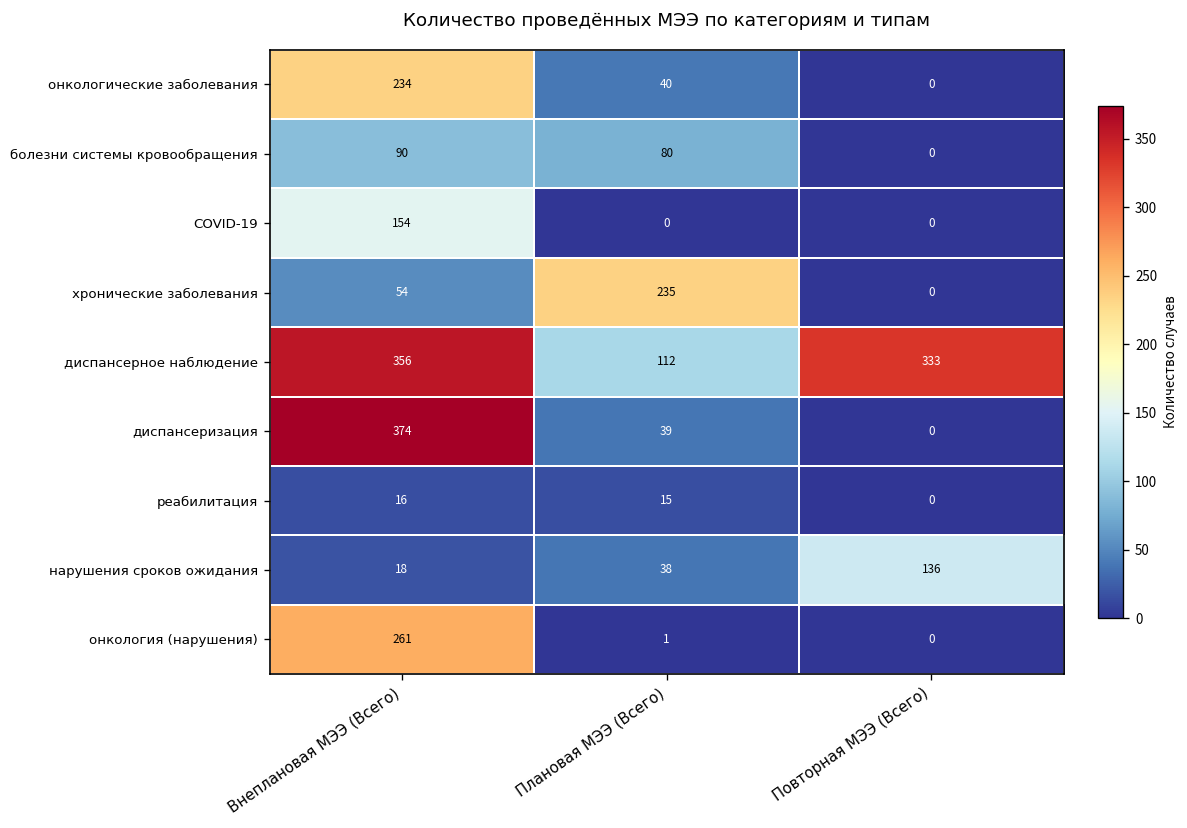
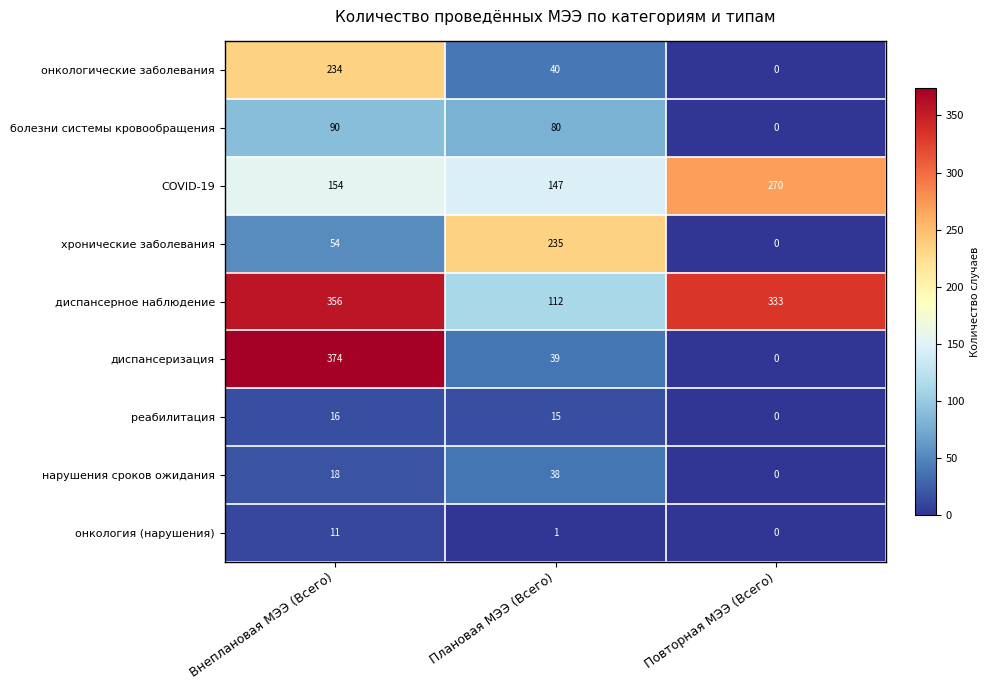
  {
    "онкологические заболевания": {
      "Внеплановая МЭЭ (Всего)": 234,
      "Плановая МЭЭ (Всего)": 40,
      "Повторная МЭЭ (Всего)": 0
    },
    "болезни системы кровообращения": {
      "Внеплановая МЭЭ (Всего)": 90,
      "Плановая МЭЭ (Всего)": 80,
      "Повторная МЭЭ (Всего)": 0
    },
    "COVID-19": {
      "Внеплановая МЭЭ (Всего)": 154,
-     "Плановая МЭЭ (Всего)": 0,
-     "Повторная МЭЭ (Всего)": 0
+     "Плановая МЭЭ (Всего)": 147,
+     "Повторная МЭЭ (Всего)": 270
    },
    "хронические заболевания": {
      "Внеплановая МЭЭ (Всего)": 54,
      "Плановая МЭЭ (Всего)": 235,
      "Повторная МЭЭ (Всего)": 0
    },
    "диспансерное наблюдение": {
      "Внеплановая МЭЭ (Всего)": 356,
      "Плановая МЭЭ (Всего)": 112,
      "Повторная МЭЭ (Всего)": 333
    },
    "диспансеризация": {
      "Внеплановая МЭЭ (Всего)": 374,
      "Плановая МЭЭ (Всего)": 39,
      "Повторная МЭЭ (Всего)": 0
    },
    "реабилитация": {
      "Внеплановая МЭЭ (Всего)": 16,
      "Плановая МЭЭ (Всего)": 15,
      "Повторная МЭЭ (Всего)": 0
    },
    "нарушения сроков ожидания": {
      "Внеплановая МЭЭ (Всего)": 18,
      "Плановая МЭЭ (Всего)": 38,
-     "Повторная МЭЭ (Всего)": 136
+     "Повторная МЭЭ (Всего)": 0
    },
    "онкология (нарушения)": {
-     "Внеплановая МЭЭ (Всего)": 261,
+     "Внеплановая МЭЭ (Всего)": 11,
      "Плановая МЭЭ (Всего)": 1,
      "Повторная МЭЭ (Всего)": 0
    }
  }
